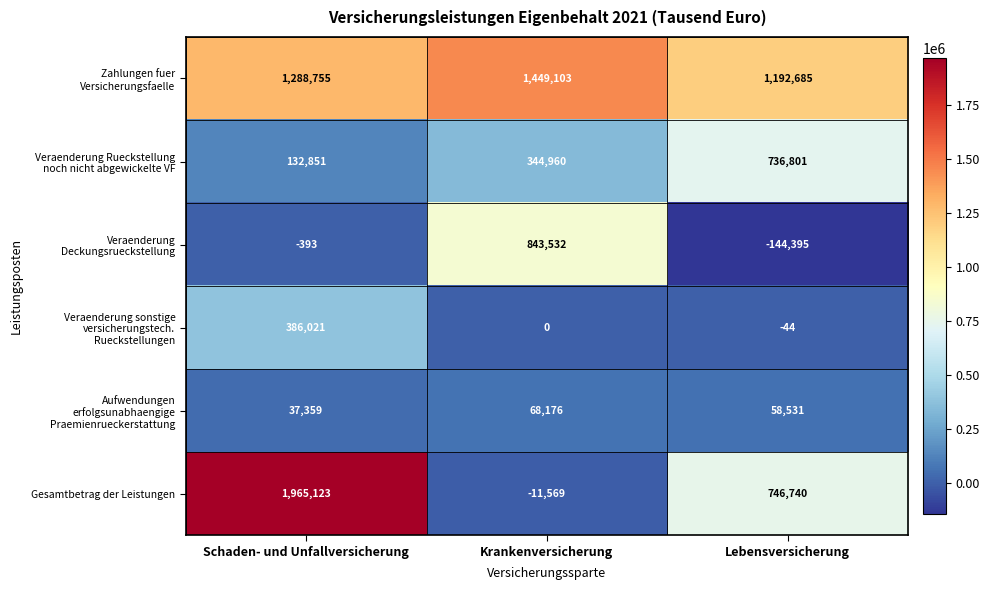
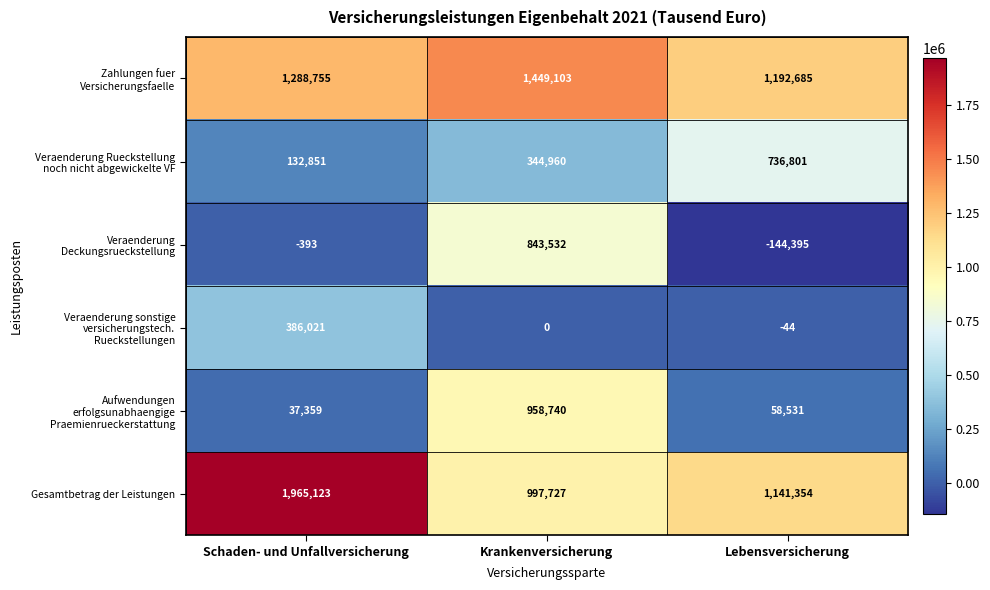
  {
    "Zahlungen fuer Versicherungsfaelle": {
      "Schaden- und Unfallversicherung": "1,288,755",
      "Krankenversicherung": "1,449,103",
      "Lebensversicherung": "1,192,685"
    },
    "Veraenderung Rueckstellung noch nicht abgewickelte VF": {
      "Schaden- und Unfallversicherung": "132,851",
      "Krankenversicherung": "344,960",
      "Lebensversicherung": "736,801"
    },
    "Veraenderung Deckungsrueckstellung": {
      "Schaden- und Unfallversicherung": "-393",
      "Krankenversicherung": "843,532",
      "Lebensversicherung": "-144,395"
    },
    "Veraenderung sonstige versicherungstech. Rueckstellungen": {
      "Schaden- und Unfallversicherung": "386,021",
      "Krankenversicherung": "0",
      "Lebensversicherung": "-44"
    },
    "Aufwendungen erfolgsunabhaengige Praemienrueckerstattung": {
      "Schaden- und Unfallversicherung": "37,359",
-     "Krankenversicherung": "68,176",
+     "Krankenversicherung": "958,740",
      "Lebensversicherung": "58,531"
    },
    "Gesamtbetrag der Leistungen": {
      "Schaden- und Unfallversicherung": "1,965,123",
-     "Krankenversicherung": "-11,569",
-     "Lebensversicherung": "746,740"
+     "Krankenversicherung": "997,727",
+     "Lebensversicherung": "1,141,354"
    }
  }
